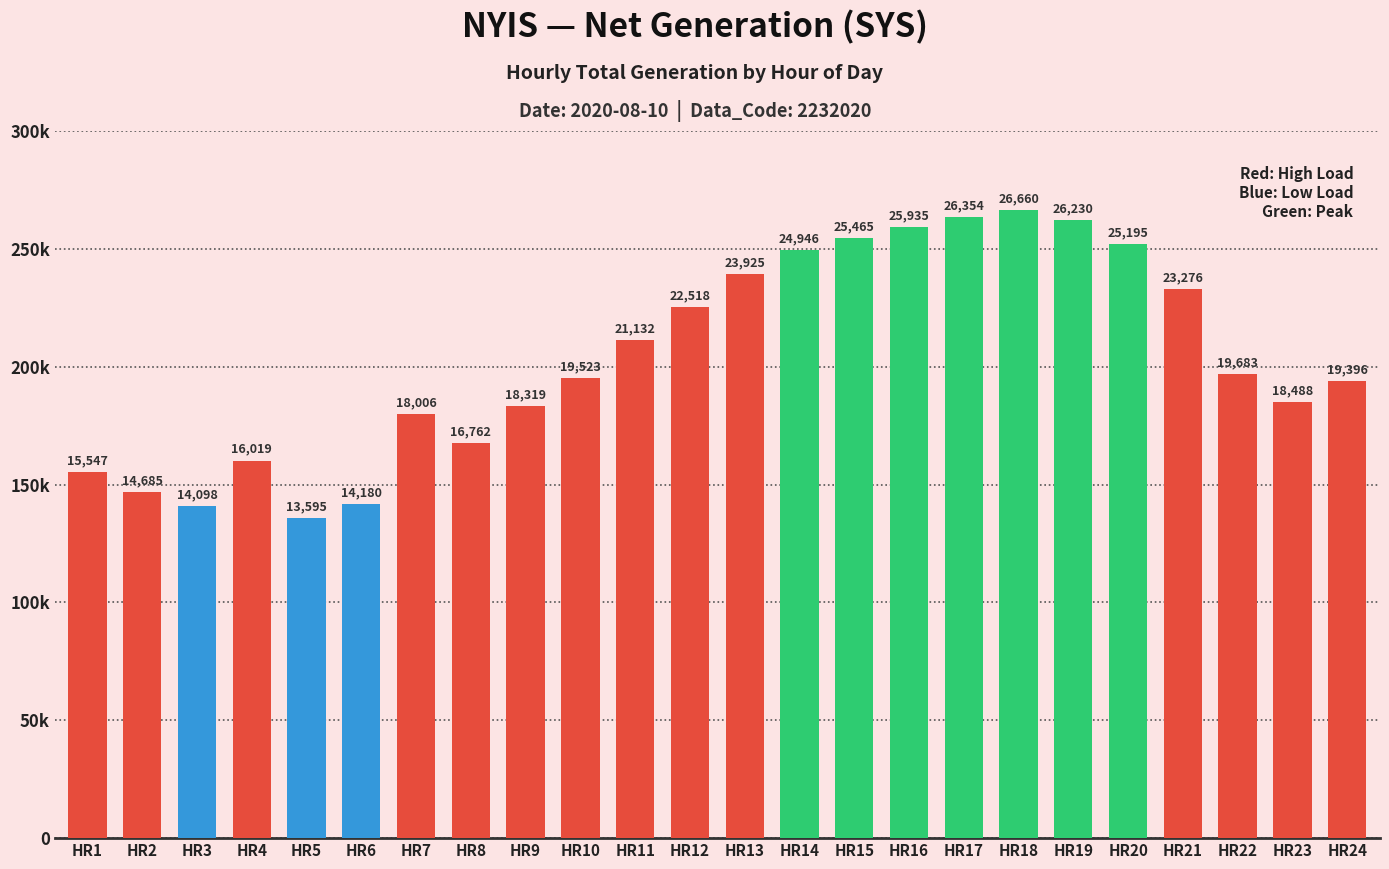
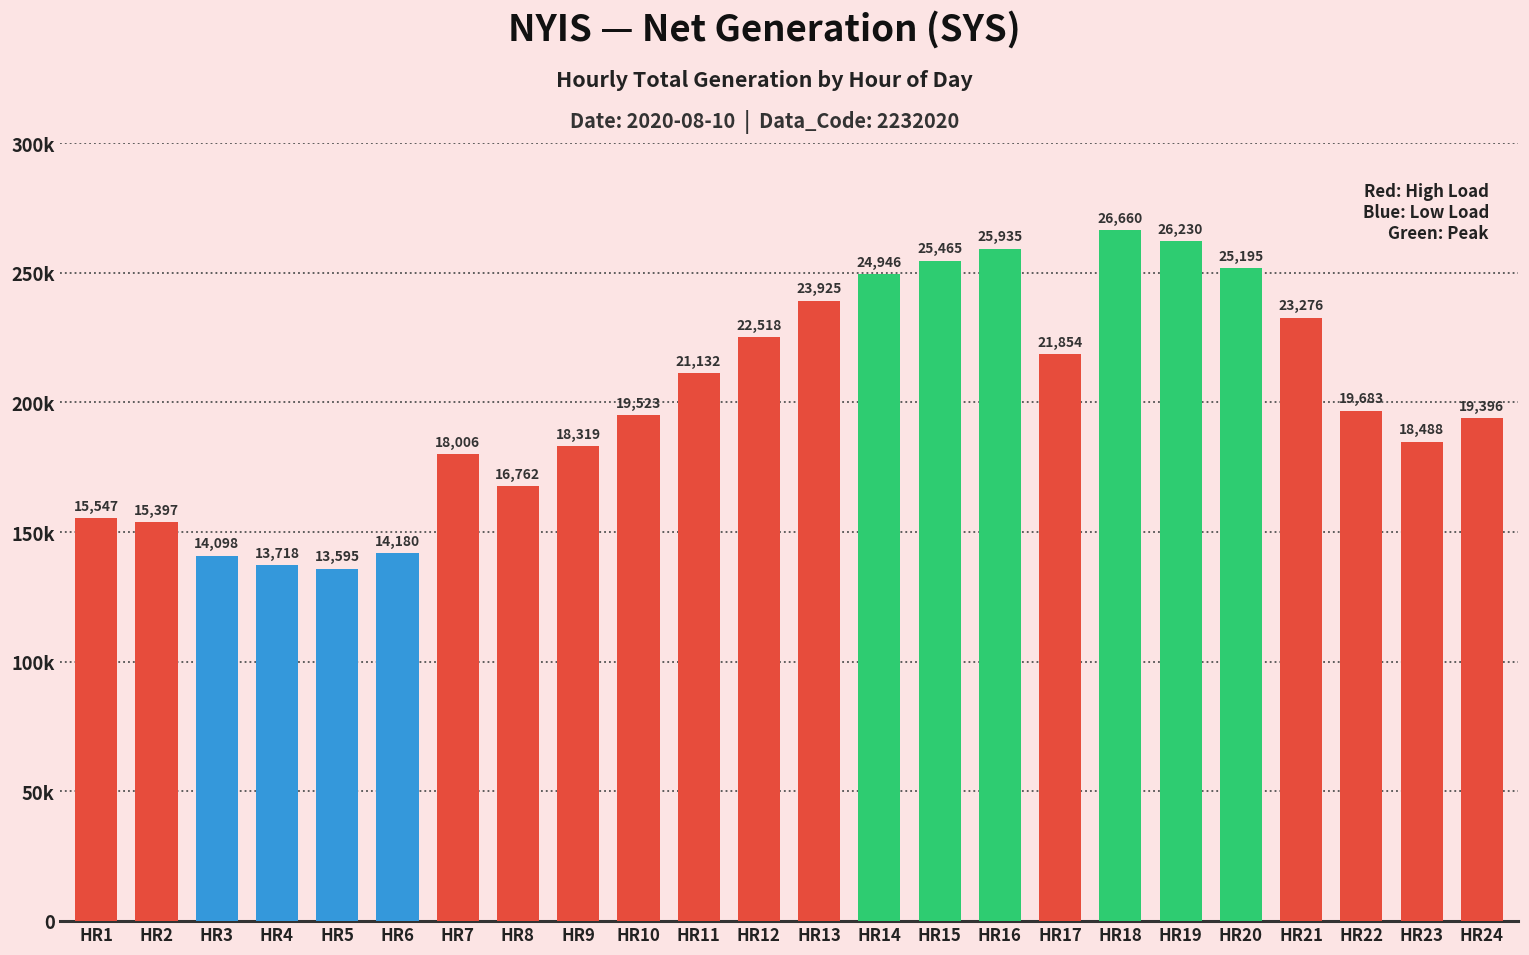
  {
    "HR1": "15,547",
-   "HR2": "14,685",
+   "HR2": "15,397",
    "HR3": "14,098",
-   "HR4": "16,019",
+   "HR4": "13,718",
    "HR5": "13,595",
    "HR6": "14,180",
    "HR7": "18,006",
    "HR8": "16,762",
    "HR9": "18,319",
    "HR10": "19,523",
    "HR11": "21,132",
    "HR12": "22,518",
    "HR13": "23,925",
    "HR14": "24,946",
    "HR15": "25,465",
    "HR16": "25,935",
-   "HR17": "26,354",
+   "HR17": "21,854",
    "HR18": "26,660",
    "HR19": "26,230",
    "HR20": "25,195",
    "HR21": "23,276",
    "HR22": "19,683",
    "HR23": "18,488",
    "HR24": "19,396"
  }
